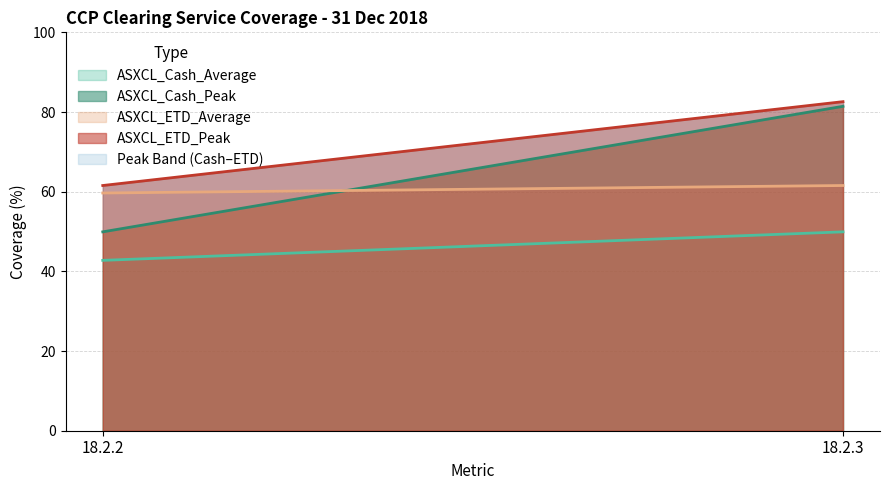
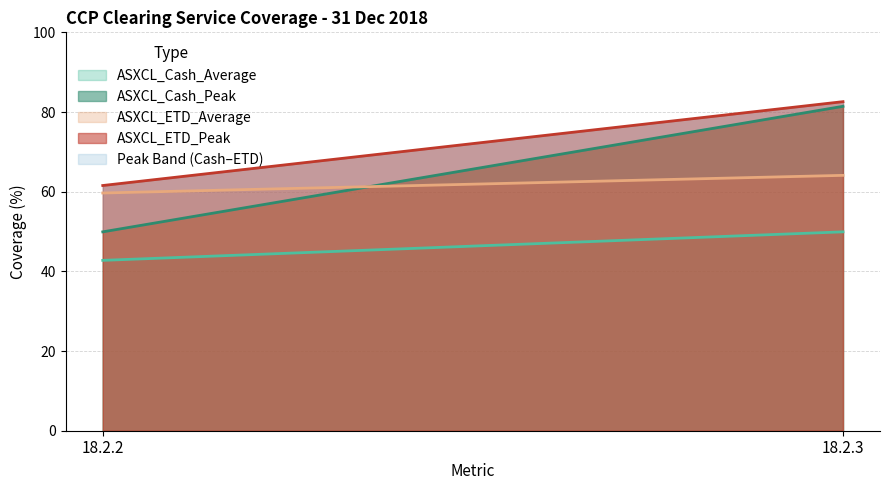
  {
    "ASXCL_Cash_Peak": {
      "18.2.2": 50,
      "18.2.3": 81
    },
    "ASXCL_ETD_Average": {
      "18.2.2": 60,
-     "18.2.3": 62
+     "18.2.3": 64
    }
  }
